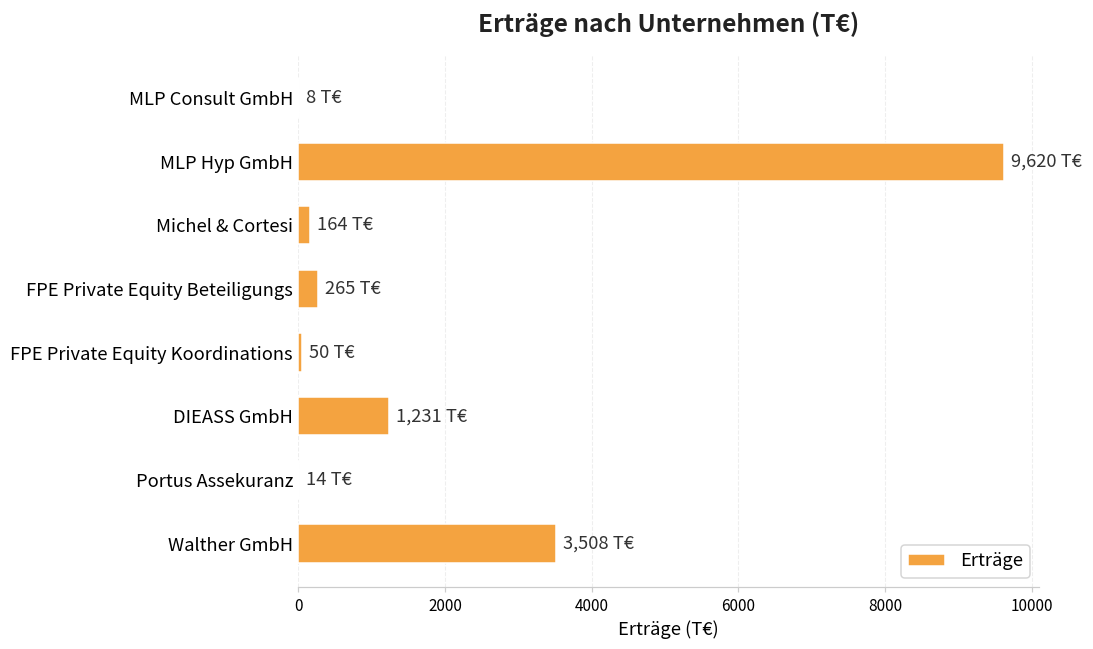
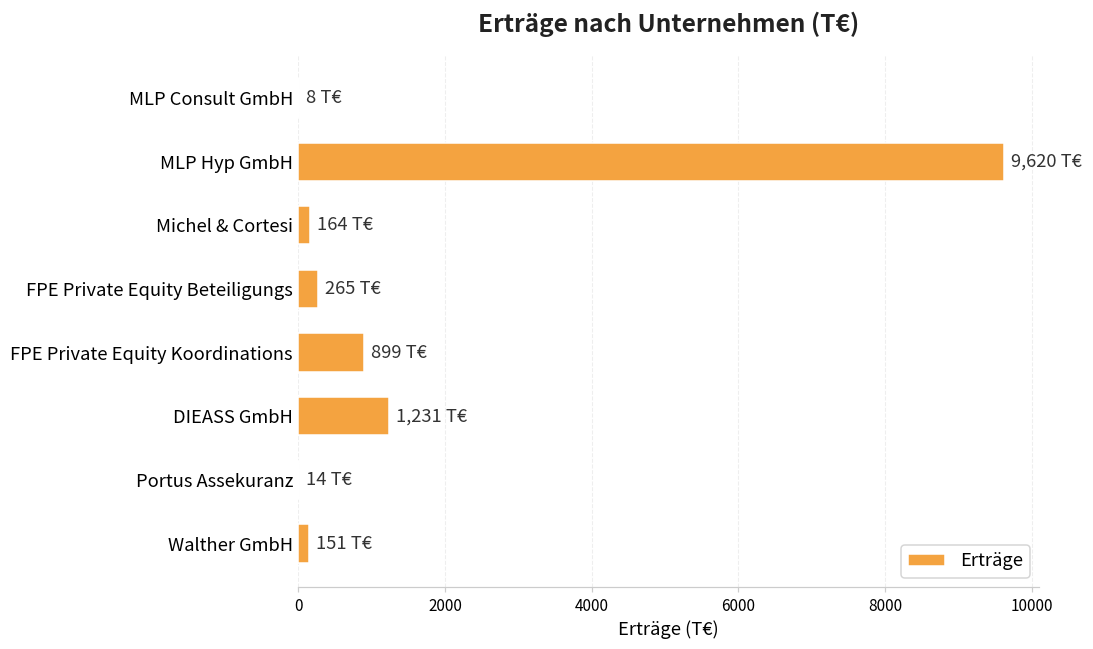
  {
    "MLP Consult GmbH": "8",
    "MLP Hyp GmbH": "9,620",
    "Michel & Cortesi": "164",
    "FPE Private Equity Beteiligungs": "265",
-   "FPE Private Equity Koordinations": "50",
+   "FPE Private Equity Koordinations": "899",
    "DIEASS GmbH": "1,231",
    "Portus Assekuranz": "14",
-   "Walther GmbH": "3,508"
+   "Walther GmbH": "151"
  }
